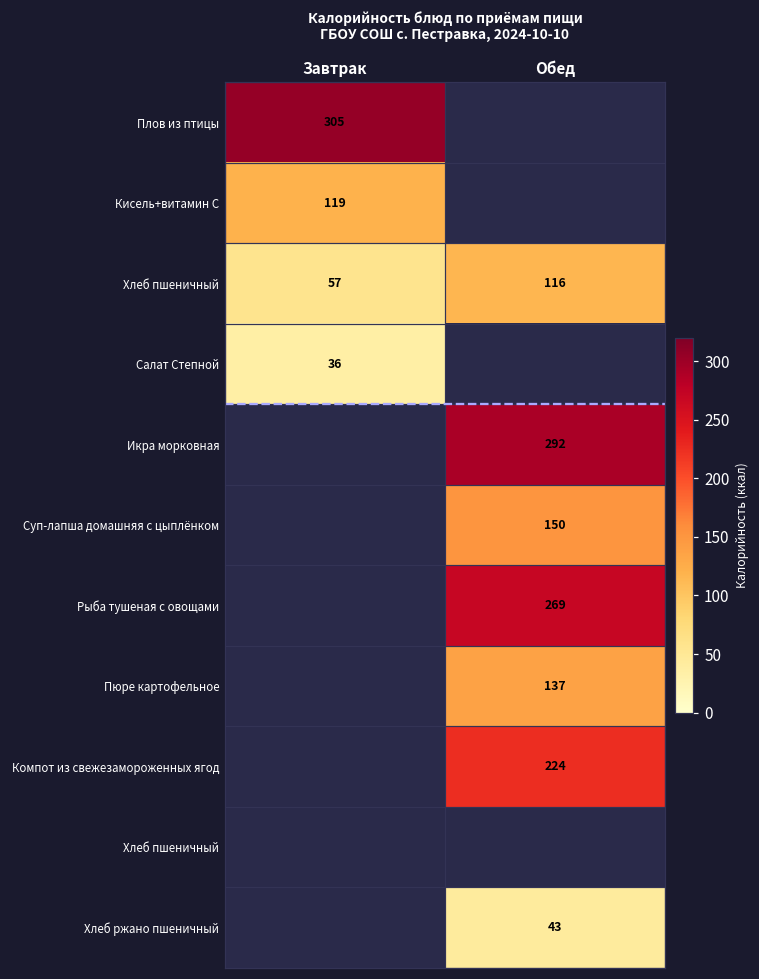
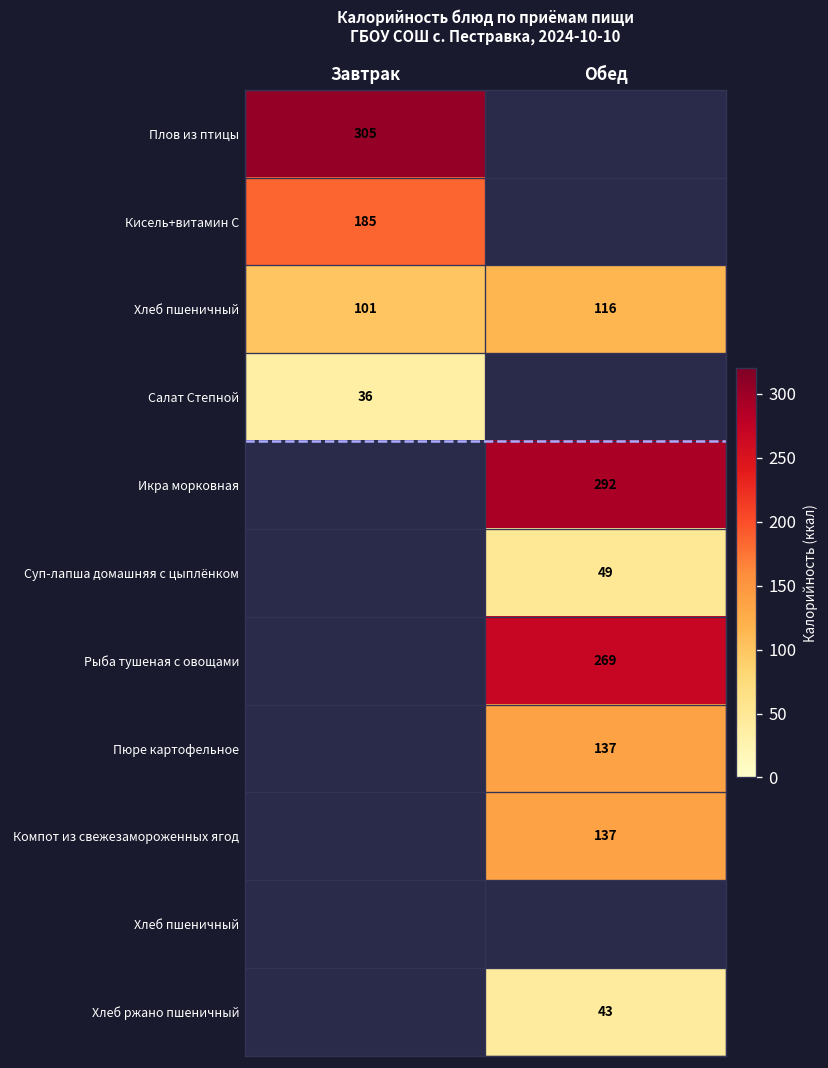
  {
    "Плов из птицы": {
      "Завтрак": 305
    },
    "Кисель+витамин С": {
-     "Завтрак": 119
+     "Завтрак": 185
    },
    "Хлеб пшеничный": {
-     "Завтрак": 57,
+     "Завтрак": 101,
      "Обед": 116
    },
    "Салат Степной": {
      "Завтрак": 36
    },
    "Икра морковная": {
      "Обед": 292
    },
    "Суп-лапша домашняя с цыплёнком": {
-     "Обед": 150
+     "Обед": 49
    },
    "Рыба тушеная с овощами": {
      "Обед": 269
    },
    "Пюре картофельное": {
      "Обед": 137
    },
    "Компот из свежезамороженных ягод": {
-     "Обед": 224
+     "Обед": 137
    },
    "Хлеб ржано пшеничный": {
      "Обед": 43
    }
  }
